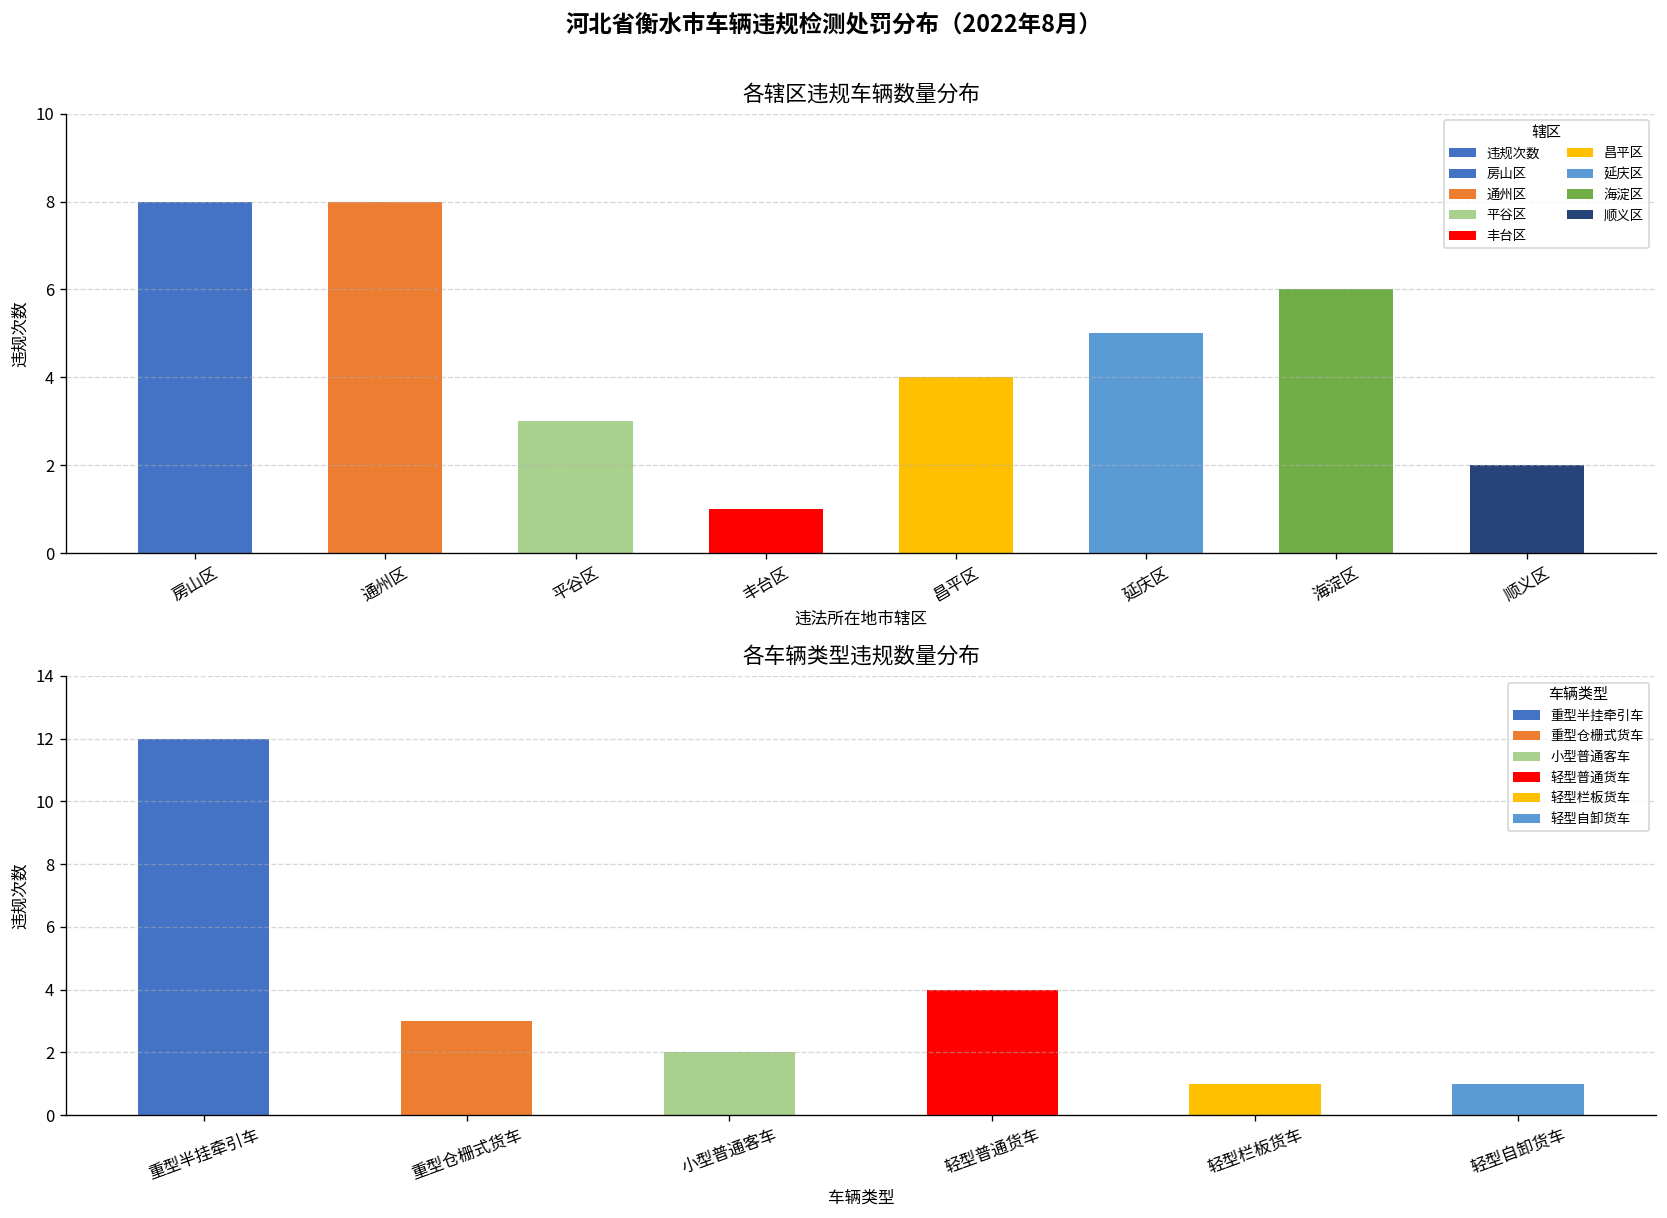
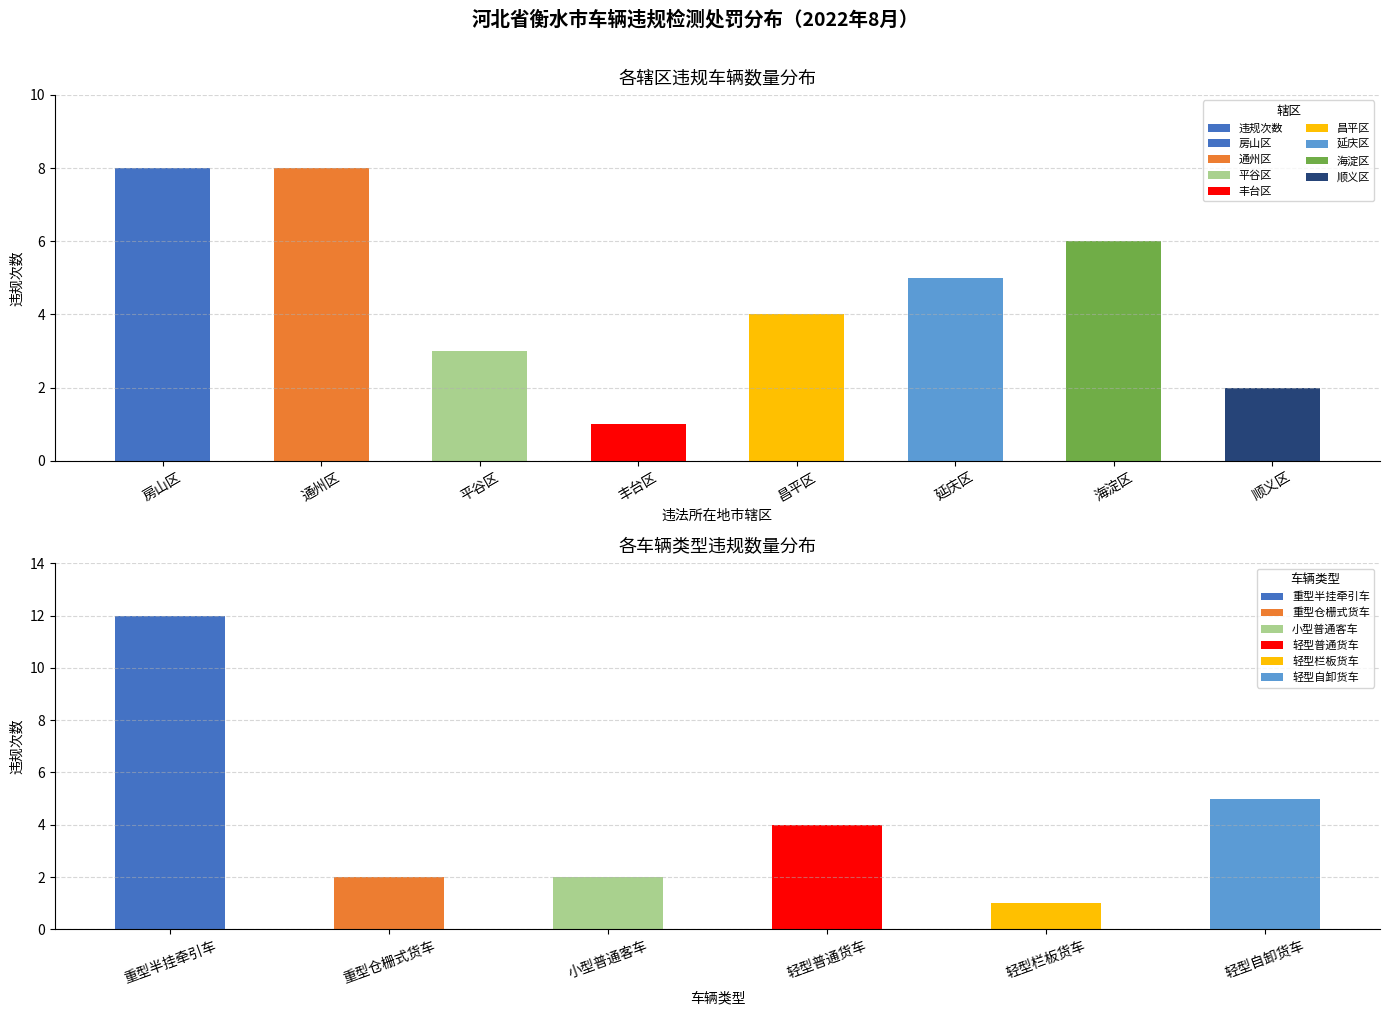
  {
    "各辖区违规车辆数量分布": {
      "通州区": {
        "通州区": 8.0
      },
      "平谷区": {
        "平谷区": 3.0
      },
      "丰台区": {
        "丰台区": 1.0
      },
      "昌平区": {
        "昌平区": 4.0
      },
      "海淀区": {
        "海淀区": 6.0
      },
      "顺义区": {
        "顺义区": 2.0
      }
    },
    "各车辆类型违规数量分布": {
      "重型半挂牵引车": 12,
-     "重型仓栅式货车": 3,
+     "重型仓栅式货车": 2,
      "小型普通客车": 2,
      "轻型普通货车": 4,
      "轻型栏板货车": 1,
-     "轻型自卸货车": 1
+     "轻型自卸货车": 5
    }
  }
